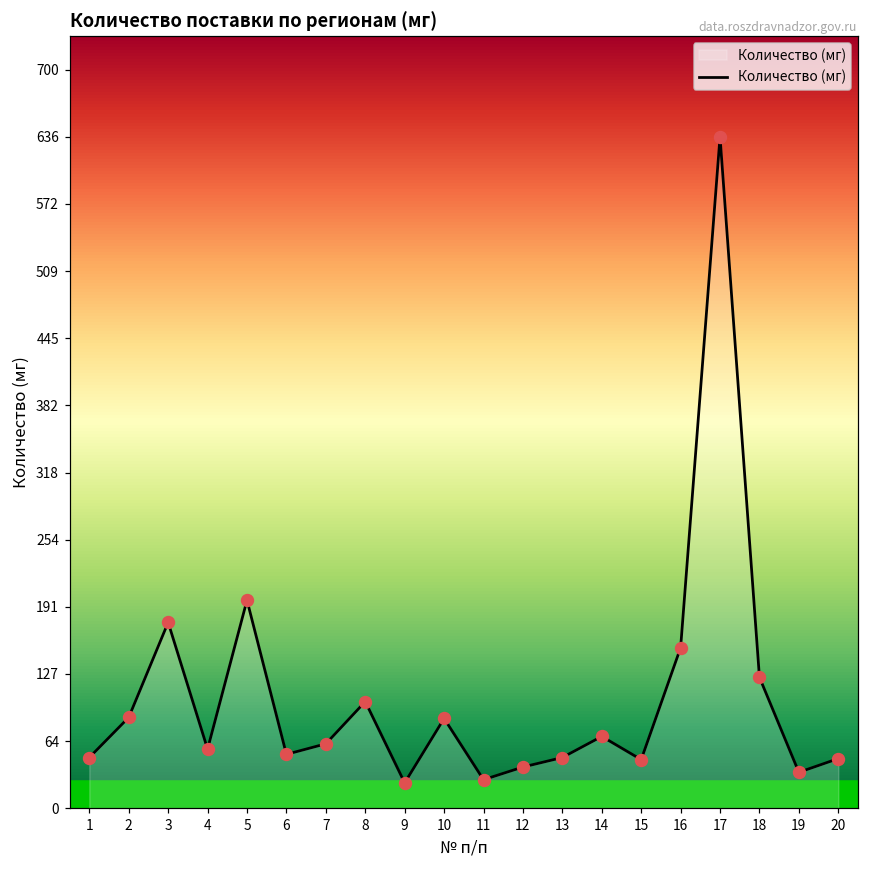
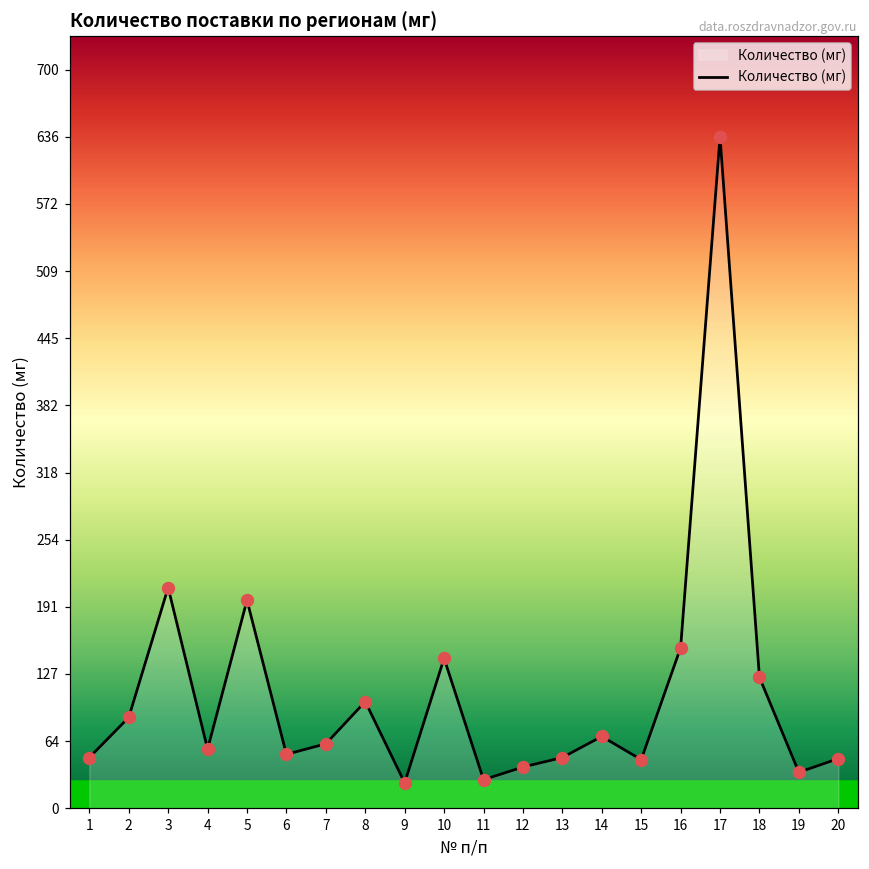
  {
    "1": 50,
    "2": 90,
-   "3": 180,
+   "3": 210,
    "4": 60,
    "5": 200,
    "6": 50,
    "7": 60,
    "8": 100,
-   "10": 90,
+   "10": 140,
    "11": 30,
    "12": 40,
    "13": 50,
    "14": 70,
    "15": 50,
    "16": 150,
    "17": 640,
    "18": 120,
    "19": 30,
    "20": 50
  }
